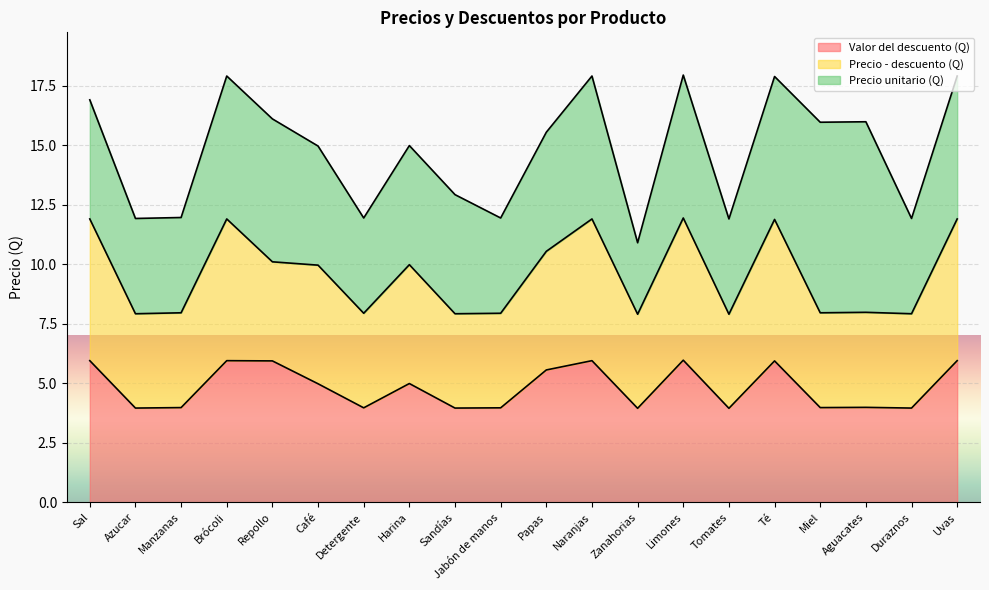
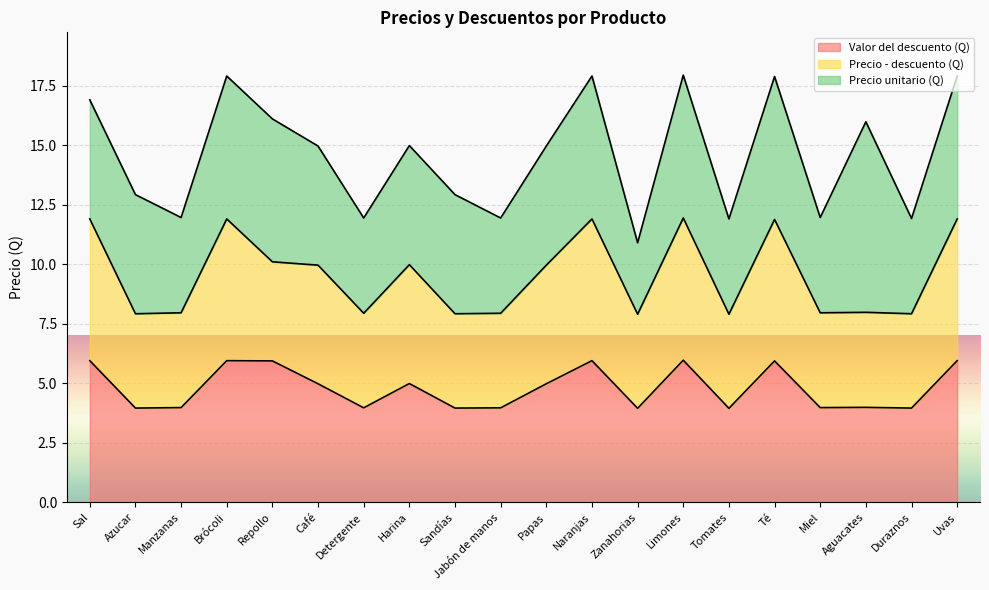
  {
    "Valor del descuento (Q)": {
      "Sal": 6.0,
      "Azucar": 4.0,
      "Manzanas": 4.0,
      "Brócoli": 6.0,
      "Repollo": 5.9,
      "Café": 5.0,
      "Detergente": 4.0,
      "Harina": 5.0,
      "Sandías": 4.0,
      "Jabón de manos": 4.0,
-     "Papas": 5.6,
+     "Papas": 5.0,
      "Naranjas": 6.0,
      "Zanahorias": 4.0,
      "Limones": 6.0,
      "Tomates": 4.0,
      "Té": 5.9,
      "Miel": 4.0,
      "Aguacates": 4.0,
      "Duraznos": 4.0,
      "Uvas": 6.0
    },
    "Precio - descuento (Q)": {
      "Sal": 6.0,
      "Azucar": 4.0,
      "Manzanas": 4.0,
      "Brócoli": 6.0,
      "Repollo": 4.2,
      "Café": 5.0,
      "Detergente": 4.0,
      "Harina": 5.0,
      "Sandías": 4.0,
      "Jabón de manos": 4.0,
      "Papas": 5.0,
      "Naranjas": 6.0,
      "Zanahorias": 4.0,
      "Limones": 6.0,
      "Tomates": 4.0,
      "Té": 5.9,
      "Miel": 4.0,
      "Aguacates": 4.0,
      "Duraznos": 4.0,
      "Uvas": 6.0
    },
    "Precio unitario (Q)": {
      "Sal": 5,
-     "Azucar": 4,
+     "Azucar": 5,
      "Manzanas": 4,
      "Brócoli": 6,
      "Repollo": 6,
      "Café": 5,
      "Detergente": 4,
      "Harina": 5,
      "Sandías": 5,
      "Jabón de manos": 4,
      "Papas": 5,
      "Naranjas": 6,
      "Zanahorias": 3,
      "Limones": 6,
      "Tomates": 4,
      "Té": 6,
-     "Miel": 8,
+     "Miel": 4,
      "Aguacates": 8,
      "Duraznos": 4
    }
  }
